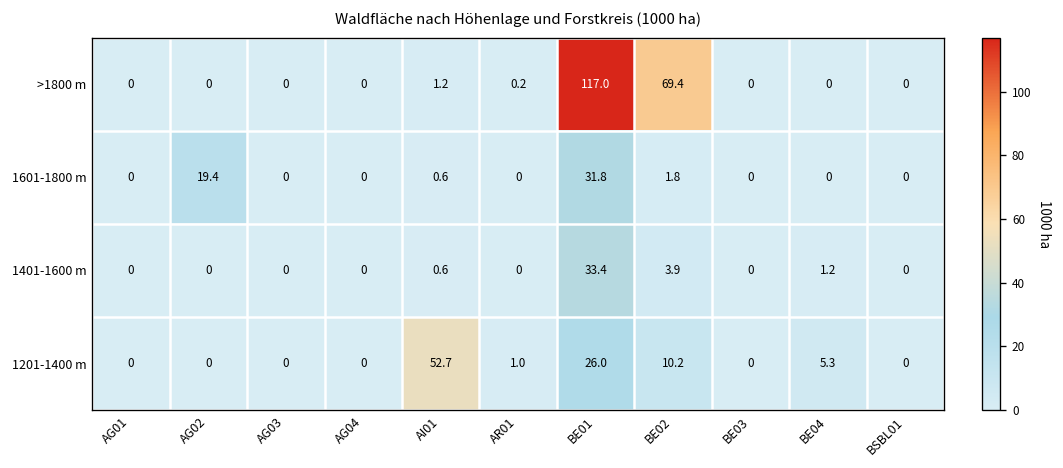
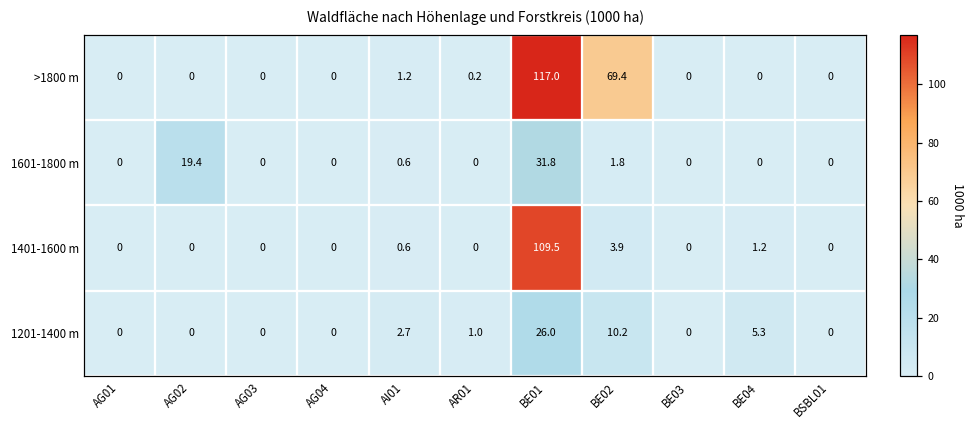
  {
    ">1800 m": {
      "AG01": 0,
      "AG02": 0,
      "AG03": 0,
      "AG04": 0,
      "AI01": 1.2,
      "AR01": 0.2,
      "BE01": 117.0,
      "BE02": 69.4,
      "BE03": 0,
      "BE04": 0,
      "BSBL01": 0
    },
    "1601-1800 m": {
      "AG01": 0,
      "AG02": 19.4,
      "AG03": 0,
      "AG04": 0,
      "AI01": 0.6,
      "AR01": 0,
      "BE01": 31.8,
      "BE02": 1.8,
      "BE03": 0,
      "BE04": 0,
      "BSBL01": 0
    },
    "1401-1600 m": {
      "AG01": 0,
      "AG02": 0,
      "AG03": 0,
      "AG04": 0,
      "AI01": 0.6,
      "AR01": 0,
-     "BE01": 33.4,
+     "BE01": 109.5,
      "BE02": 3.9,
      "BE03": 0,
      "BE04": 1.2,
      "BSBL01": 0
    },
    "1201-1400 m": {
      "AG01": 0,
      "AG02": 0,
      "AG03": 0,
      "AG04": 0,
-     "AI01": 52.7,
+     "AI01": 2.7,
      "AR01": 1.0,
      "BE01": 26.0,
      "BE02": 10.2,
      "BE03": 0,
      "BE04": 5.3,
      "BSBL01": 0
    }
  }
